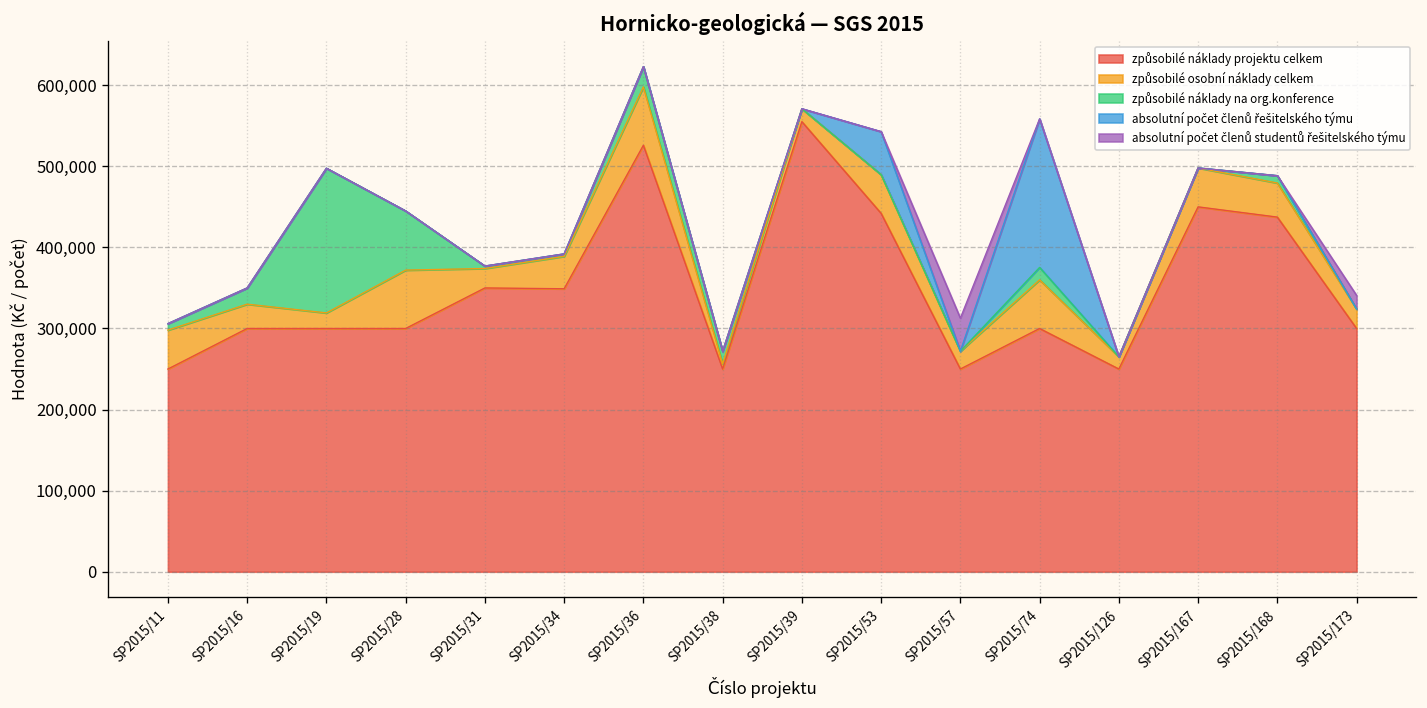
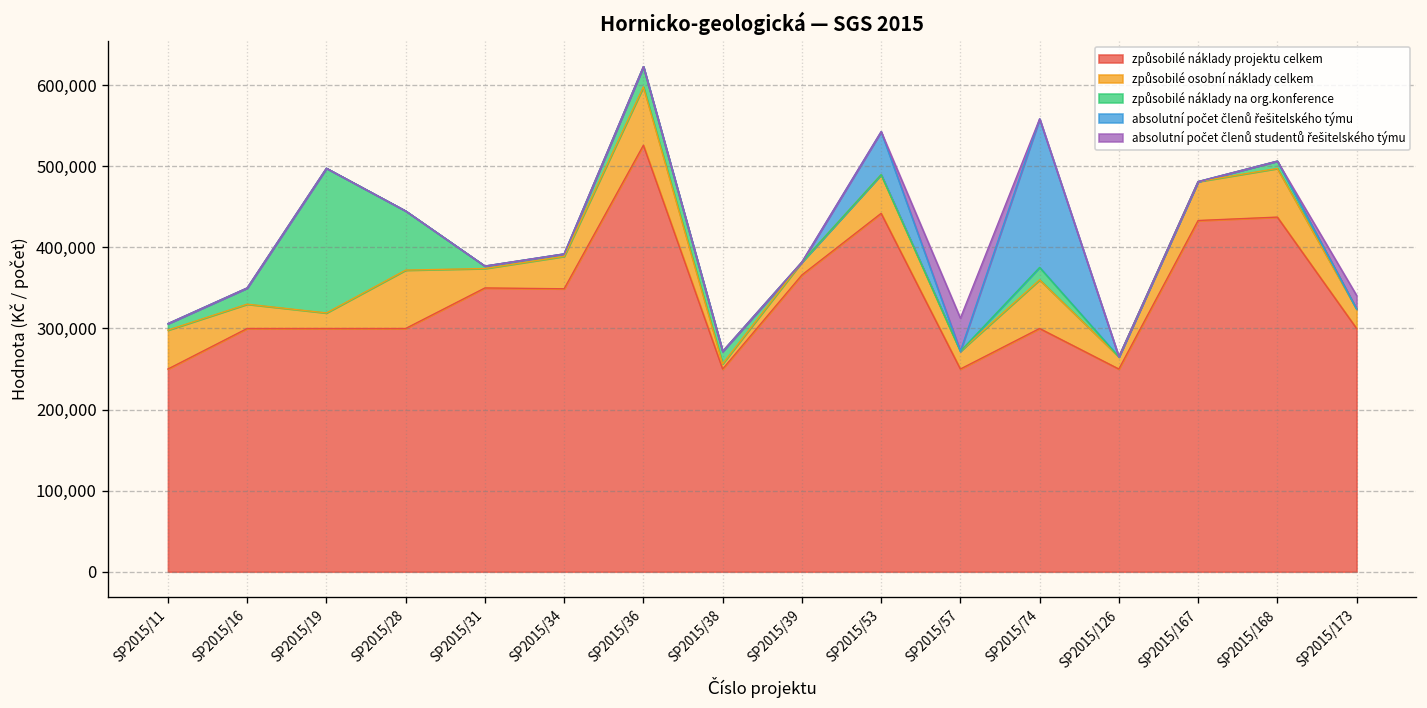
  {
    "způsobilé náklady projektu celkem": {
      "SP2015/11": "250,000",
      "SP2015/16": "300,000",
      "SP2015/19": "300,000",
      "SP2015/28": "300,000",
      "SP2015/31": "350,000",
      "SP2015/34": "350,000",
      "SP2015/36": "530,000",
      "SP2015/38": "250,000",
-     "SP2015/39": "560,000",
+     "SP2015/39": "370,000",
      "SP2015/53": "440,000",
      "SP2015/57": "250,000",
      "SP2015/74": "300,000",
      "SP2015/126": "250,000",
-     "SP2015/167": "450,000",
+     "SP2015/167": "430,000",
      "SP2015/168": "440,000",
      "SP2015/173": "300,000"
    },
    "způsobilé osobní náklady celkem": {
      "SP2015/11": "50,000",
      "SP2015/16": "30,000",
      "SP2015/19": "20,000",
      "SP2015/28": "70,000",
      "SP2015/36": "70,000",
      "SP2015/38": "10,000",
      "SP2015/74": "60,000",
-     "SP2015/168": "40,000"
+     "SP2015/168": "60,000"
    },
    "způsobilé náklady na org.konference": {
      "SP2015/74": "20,000"
    },
    "absolutní počet členů studentů řešitelského týmu": {
      "SP2015/57": "40,000",
      "SP2015/173": "20,000"
    }
  }
